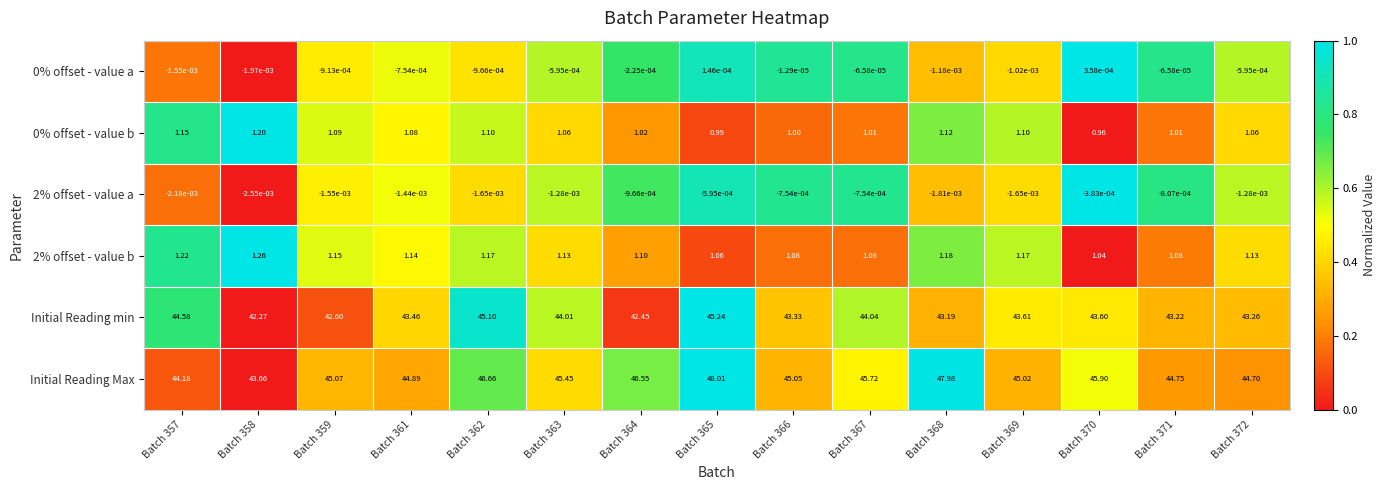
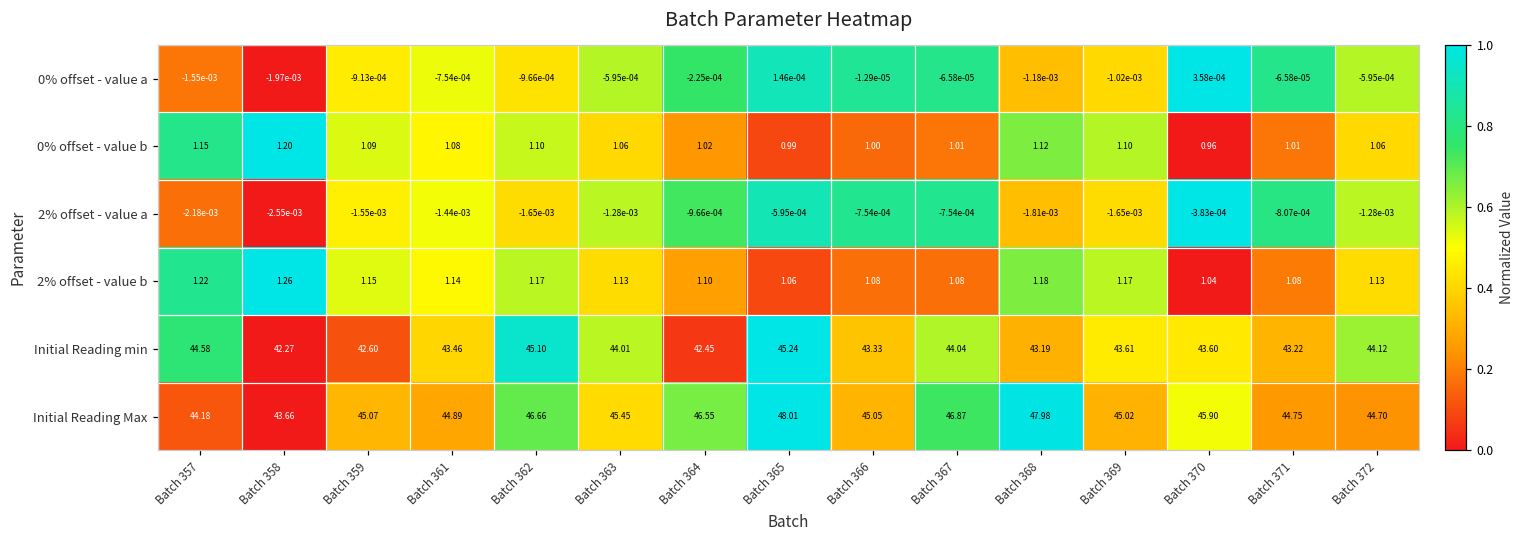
  {
    "0% offset - value a": {
      "Batch 357": "-1.55e-03",
      "Batch 358": "-1.97e-03",
      "Batch 359": "-9.13e-04",
      "Batch 361": "-7.54e-04",
      "Batch 362": "-9.66e-04",
      "Batch 363": "-5.95e-04",
      "Batch 364": "-2.25e-04",
      "Batch 365": "1.46e-04",
      "Batch 366": "-1.29e-05",
      "Batch 367": "-6.58e-05",
      "Batch 368": "-1.18e-03",
      "Batch 369": "-1.02e-03",
      "Batch 370": "3.58e-04",
      "Batch 371": "-6.58e-05",
      "Batch 372": "-5.95e-04"
    },
    "0% offset - value b": {
      "Batch 357": "1.15",
      "Batch 358": "1.20",
      "Batch 359": "1.09",
      "Batch 361": "1.08",
      "Batch 362": "1.10",
      "Batch 363": "1.06",
      "Batch 364": "1.02",
      "Batch 365": "0.99",
      "Batch 366": "1.00",
      "Batch 367": "1.01",
      "Batch 368": "1.12",
      "Batch 369": "1.10",
      "Batch 370": "0.96",
      "Batch 371": "1.01",
      "Batch 372": "1.06"
    },
    "2% offset - value a": {
      "Batch 357": "-2.18e-03",
      "Batch 358": "-2.55e-03",
      "Batch 359": "-1.55e-03",
      "Batch 361": "-1.44e-03",
      "Batch 362": "-1.65e-03",
      "Batch 363": "-1.28e-03",
      "Batch 364": "-9.66e-04",
      "Batch 365": "-5.95e-04",
      "Batch 366": "-7.54e-04",
      "Batch 367": "-7.54e-04",
      "Batch 368": "-1.81e-03",
      "Batch 369": "-1.65e-03",
      "Batch 370": "-3.83e-04",
      "Batch 371": "-8.07e-04",
      "Batch 372": "-1.28e-03"
    },
    "2% offset - value b": {
      "Batch 357": "1.22",
      "Batch 358": "1.26",
      "Batch 359": "1.15",
      "Batch 361": "1.14",
      "Batch 362": "1.17",
      "Batch 363": "1.13",
      "Batch 364": "1.10",
      "Batch 365": "1.06",
      "Batch 366": "1.08",
      "Batch 367": "1.08",
      "Batch 368": "1.18",
      "Batch 369": "1.17",
      "Batch 370": "1.04",
      "Batch 371": "1.08",
      "Batch 372": "1.13"
    },
    "Initial Reading min": {
      "Batch 357": "44.58",
      "Batch 358": "42.27",
      "Batch 359": "42.60",
      "Batch 361": "43.46",
      "Batch 362": "45.10",
      "Batch 363": "44.01",
      "Batch 364": "42.45",
      "Batch 365": "45.24",
      "Batch 366": "43.33",
      "Batch 367": "44.04",
      "Batch 368": "43.19",
      "Batch 369": "43.61",
      "Batch 370": "43.60",
      "Batch 371": "43.22",
-     "Batch 372": "43.26"
+     "Batch 372": "44.12"
    },
    "Initial Reading Max": {
      "Batch 357": "44.18",
      "Batch 358": "43.66",
      "Batch 359": "45.07",
      "Batch 361": "44.89",
      "Batch 362": "46.66",
      "Batch 363": "45.45",
      "Batch 364": "46.55",
      "Batch 365": "48.01",
      "Batch 366": "45.05",
-     "Batch 367": "45.72",
+     "Batch 367": "46.87",
      "Batch 368": "47.98",
      "Batch 369": "45.02",
      "Batch 370": "45.90",
      "Batch 371": "44.75",
      "Batch 372": "44.70"
    }
  }
